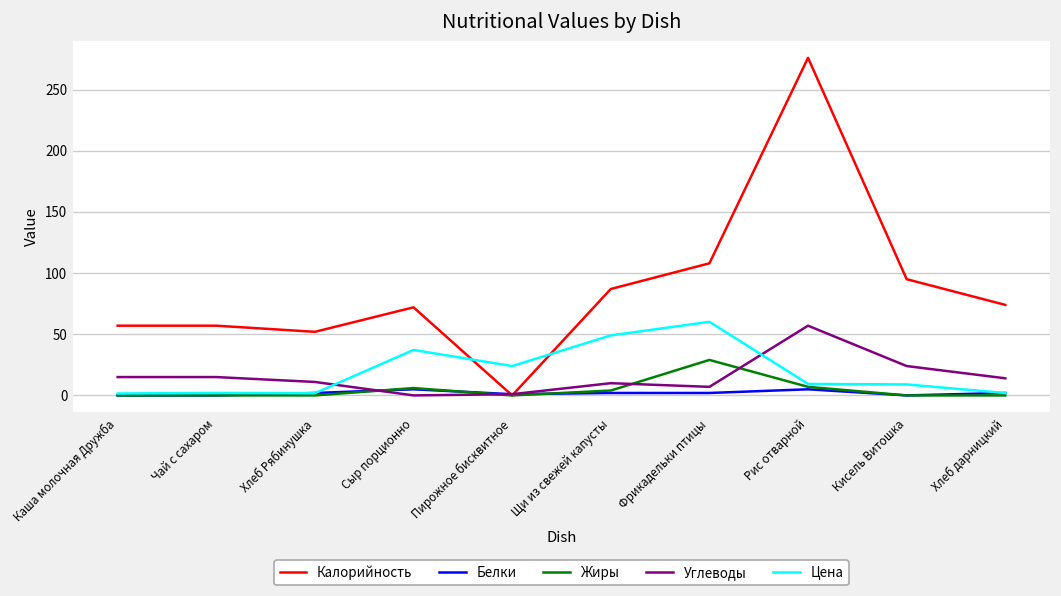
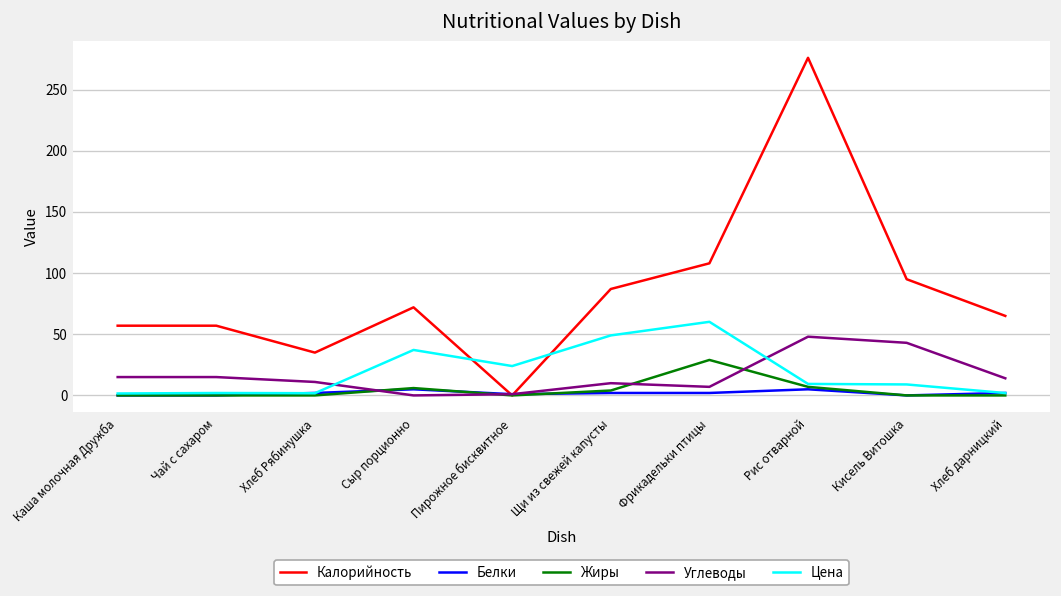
  {
    "Калорийность": {
      "Каша молочная Дружба": 57,
      "Чай с сахаром": 57,
-     "Хлеб Рябинушка": 52,
+     "Хлеб Рябинушка": 35,
      "Сыр порционно": 72,
      "Щи из свежей капусты": 87,
      "Фрикадельки птицы": 108,
      "Рис отварной": 276,
      "Кисель Витошка": 95,
-     "Хлеб дарницкий": 74
+     "Хлеб дарницкий": 65
    },
    "Белки": {
      "Фрикадельки птицы": 2
    },
    "Жиры": {
      "Фрикадельки птицы": 29
    },
    "Углеводы": {
      "Каша молочная Дружба": 15,
      "Чай с сахаром": 15,
      "Хлеб Рябинушка": 11,
      "Сыр порционно": 0,
      "Щи из свежей капусты": 10,
      "Фрикадельки птицы": 7,
-     "Рис отварной": 57,
-     "Кисель Витошка": 24,
+     "Рис отварной": 48,
+     "Кисель Витошка": 43,
      "Хлеб дарницкий": 14
    },
    "Цена": {
      "Сыр порционно": 37,
      "Пирожное бисквитное": 24,
      "Щи из свежей капусты": 49,
      "Фрикадельки птицы": 60,
      "Кисель Витошка": 9
    }
  }
